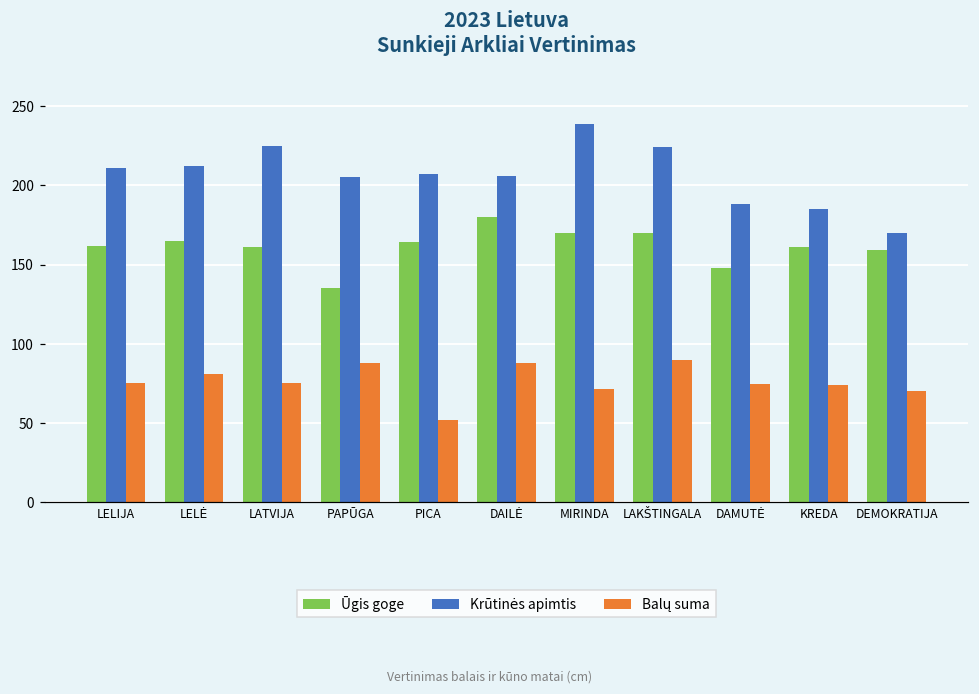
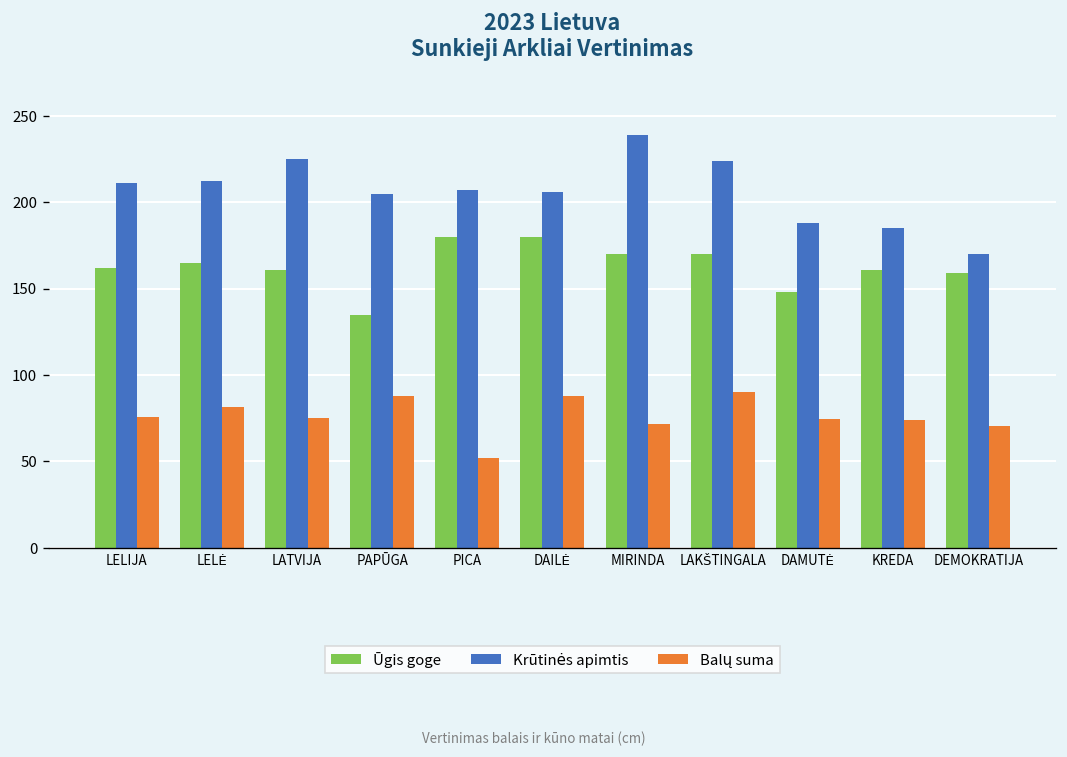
  {
    "Ūgis goge": {
      "LELIJA": 162,
      "LELĖ": 165,
      "LATVIJA": 161,
      "PAPŪGA": 135,
-     "PICA": 164,
+     "PICA": 180,
      "DAILĖ": 180,
      "MIRINDA": 170,
      "LAKŠTINGALA": 170,
      "DAMUTĖ": 148,
      "KREDA": 161,
      "DEMOKRATIJA": 159
    },
    "Krūtinės apimtis": {
      "LELIJA": 211,
      "LELĖ": 212,
      "LATVIJA": 225,
      "PAPŪGA": 205,
      "PICA": 207,
      "DAILĖ": 206,
      "MIRINDA": 239,
      "LAKŠTINGALA": 224,
      "DAMUTĖ": 188,
      "KREDA": 185,
      "DEMOKRATIJA": 170
    },
    "Balų suma": {
      "LELIJA": 76,
      "LELĖ": 81,
      "LATVIJA": 75,
      "PAPŪGA": 88,
      "PICA": 52,
      "DAILĖ": 88,
      "MIRINDA": 72,
      "LAKŠTINGALA": 90,
      "DAMUTĖ": 74,
      "KREDA": 74,
      "DEMOKRATIJA": 70
    }
  }
